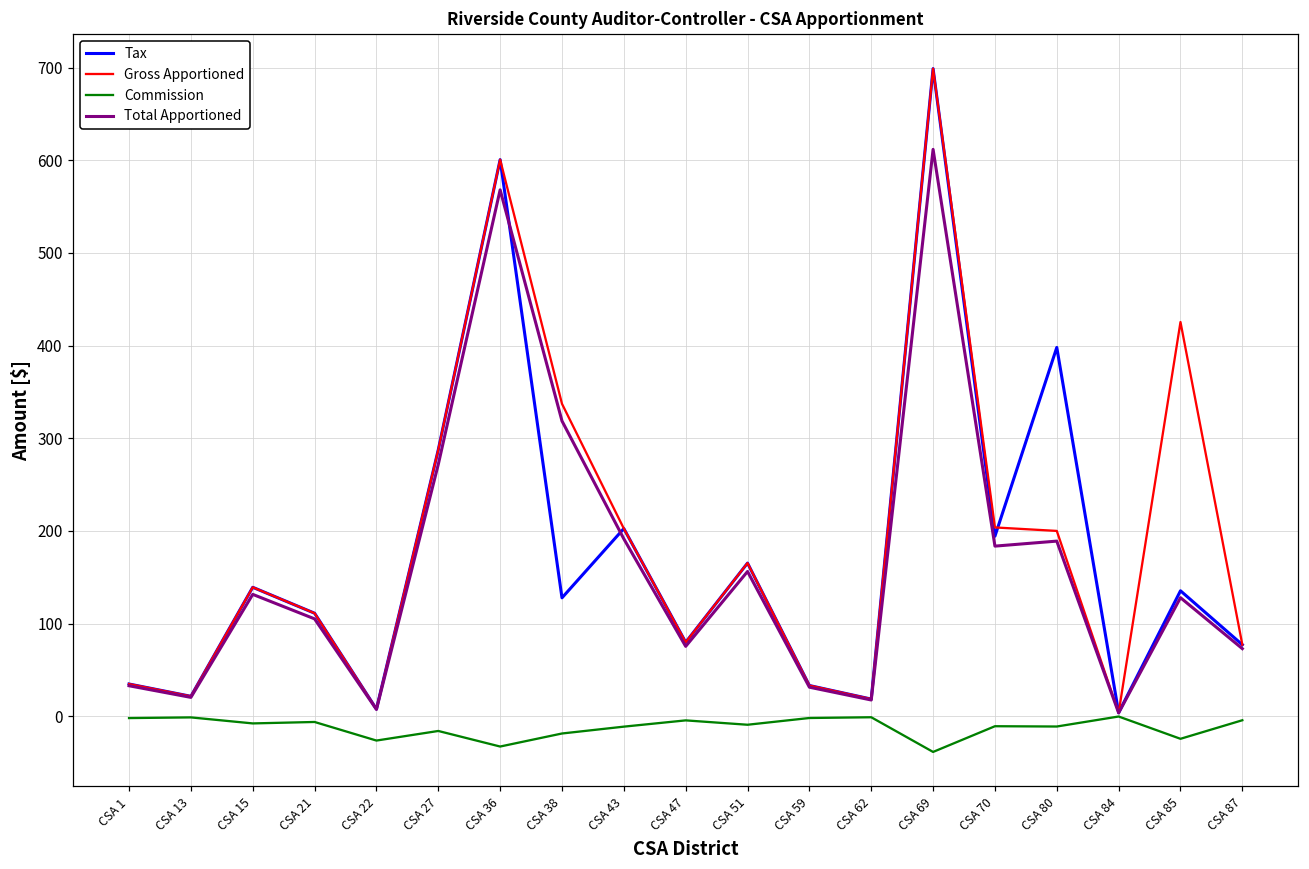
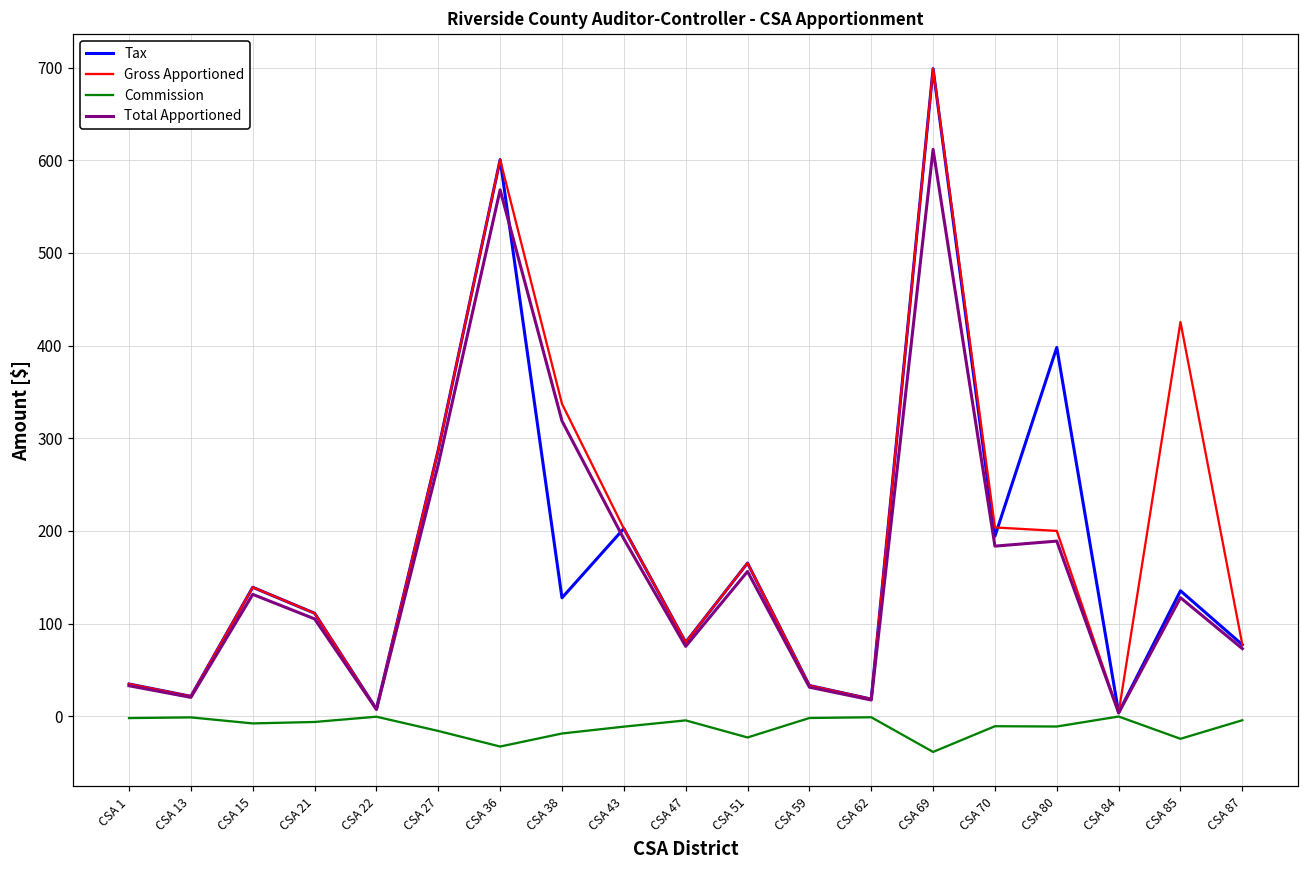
  {
    "Tax": {
      "CSA 38": 130,
      "CSA 70": 190,
      "CSA 80": 400,
      "CSA 85": 140
    },
    "Gross Apportioned": {
      "CSA 38": 340,
      "CSA 70": 200,
      "CSA 80": 200,
      "CSA 85": 430
    },
    "Commission": {
      "CSA 1": 0,
      "CSA 13": 0,
      "CSA 15": -10,
      "CSA 21": -10,
-     "CSA 22": -30,
+     "CSA 22": 0,
      "CSA 27": -20,
      "CSA 36": -30,
      "CSA 38": -20,
      "CSA 43": -10,
      "CSA 47": 0,
-     "CSA 51": -10,
+     "CSA 51": -20,
      "CSA 59": 0,
      "CSA 62": 0,
      "CSA 69": -40,
      "CSA 70": -10,
      "CSA 80": -10,
      "CSA 84": 0,
      "CSA 85": -20,
      "CSA 87": 0
    },
    "Total Apportioned": {
      "CSA 15": 130,
      "CSA 21": 110,
      "CSA 27": 270,
      "CSA 36": 570,
      "CSA 38": 320,
      "CSA 43": 190,
      "CSA 47": 80,
      "CSA 51": 160,
      "CSA 69": 610,
      "CSA 70": 180,
      "CSA 80": 190,
      "CSA 85": 130,
      "CSA 87": 70
    }
  }
